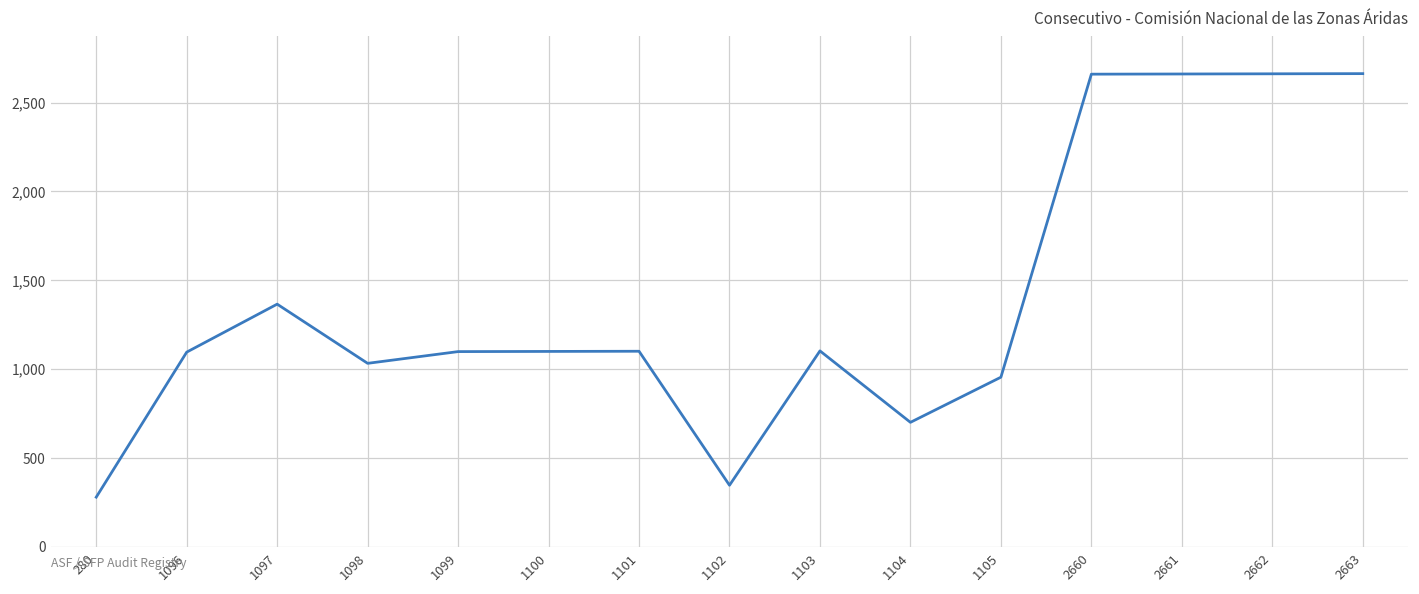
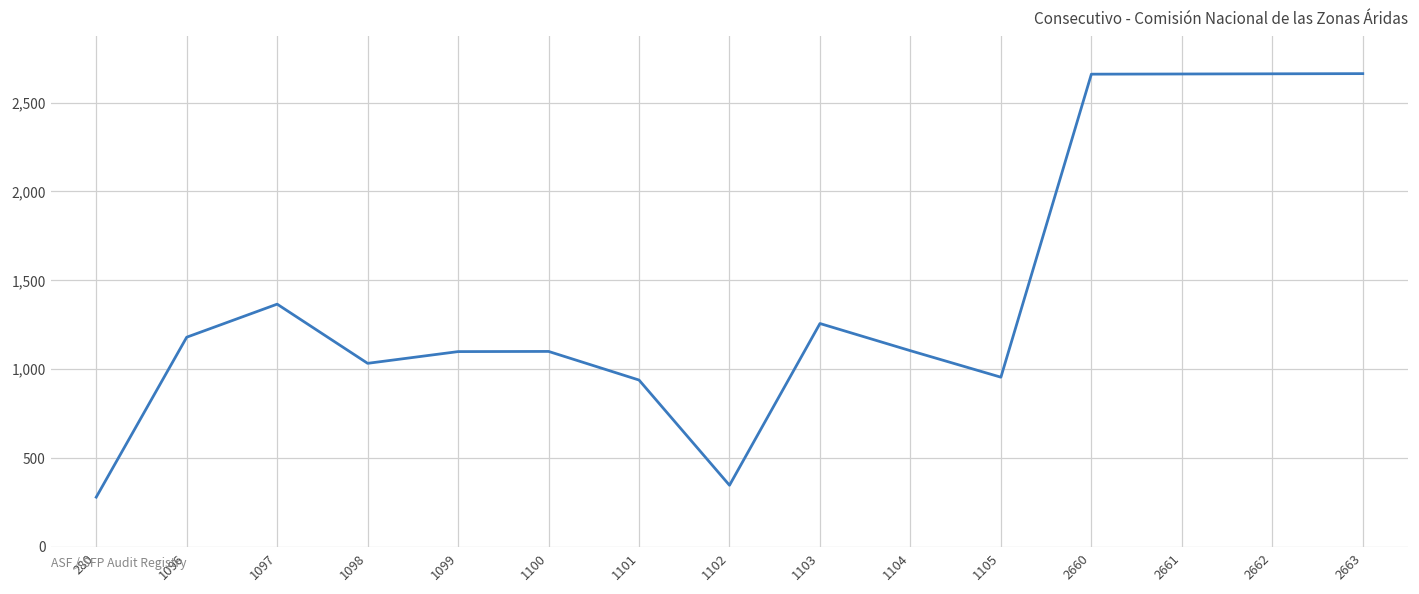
  {
    "280": "280",
-   "1096": "1,100",
+   "1096": "1,180",
    "1097": "1,370",
    "1098": "1,030",
    "1099": "1,100",
    "1100": "1,100",
-   "1101": "1,100",
+   "1101": "940",
    "1102": "350",
-   "1103": "1,100",
-   "1104": "700",
+   "1103": "1,260",
+   "1104": "1,100",
    "1105": "960",
    "2660": "2,660",
    "2661": "2,660",
    "2662": "2,660",
    "2663": "2,660"
  }
